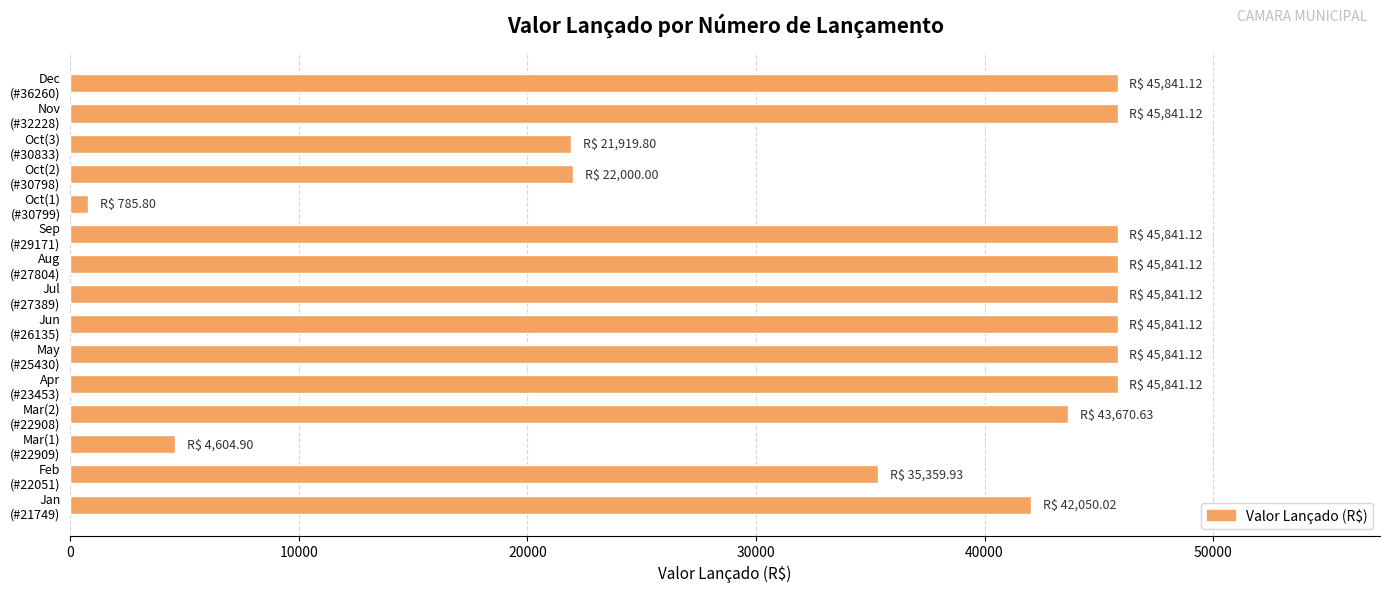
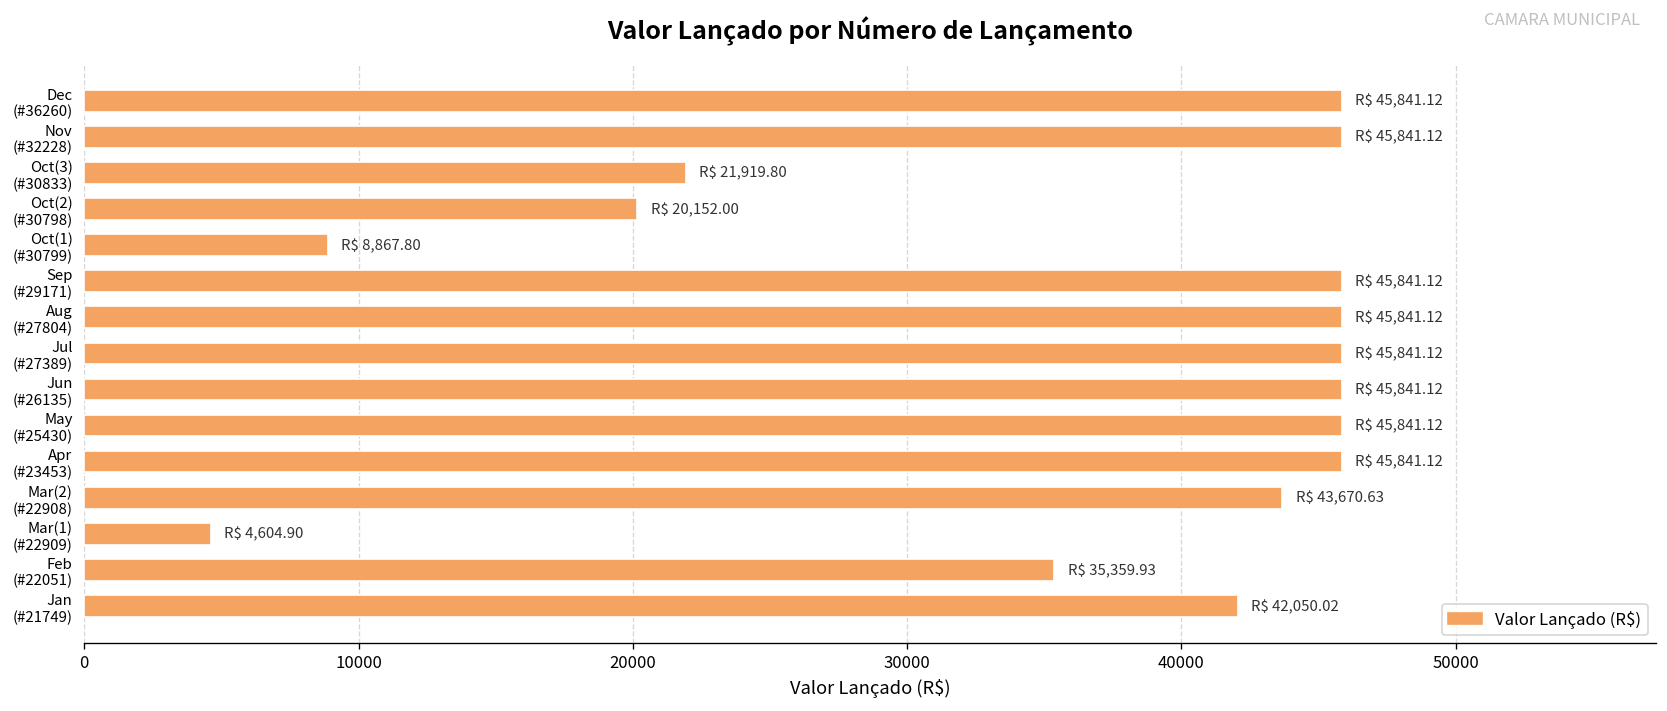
  {
    "Dec (#36260)": "45,841.12",
    "Nov (#32228)": "45,841.12",
    "Oct(3) (#30833)": "21,919.80",
-   "Oct(2) (#30798)": "22,000.00",
-   "Oct(1) (#30799)": "785.80",
+   "Oct(2) (#30798)": "20,152.00",
+   "Oct(1) (#30799)": "8,867.80",
    "Sep (#29171)": "45,841.12",
    "Aug (#27804)": "45,841.12",
    "Jul (#27389)": "45,841.12",
    "Jun (#26135)": "45,841.12",
    "May (#25430)": "45,841.12",
    "Apr (#23453)": "45,841.12",
    "Mar(2) (#22908)": "43,670.63",
    "Mar(1) (#22909)": "4,604.90",
    "Feb (#22051)": "35,359.93",
    "Jan (#21749)": "42,050.02"
  }
